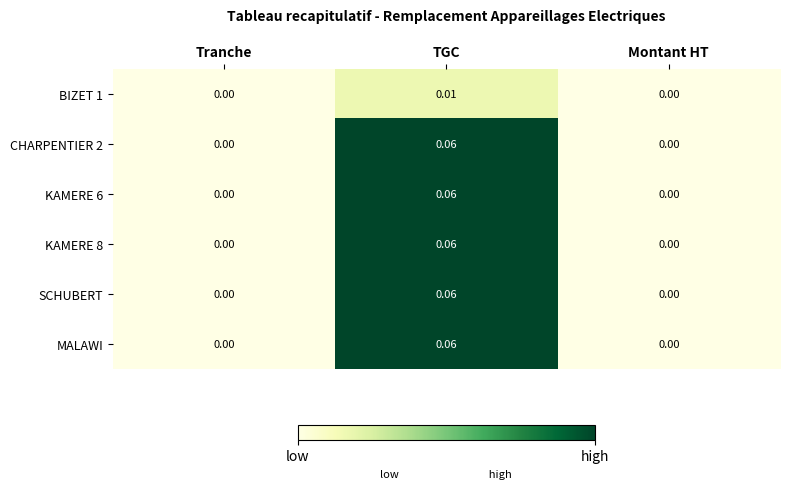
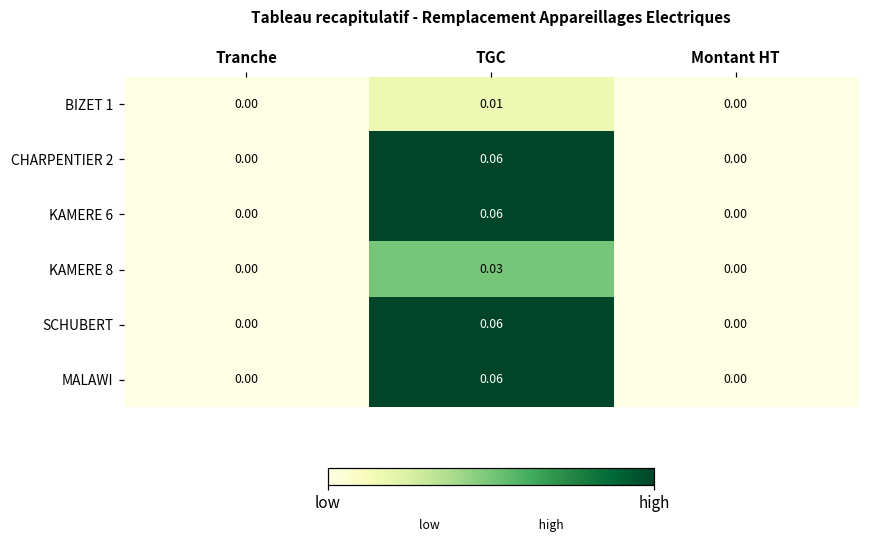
  {
    "BIZET 1": {
      "Tranche": 0.00,
      "TGC": 0.01,
      "Montant HT": 0.00
    },
    "CHARPENTIER 2": {
      "Tranche": 0.00,
      "TGC": 0.06,
      "Montant HT": 0.00
    },
    "KAMERE 6": {
      "Tranche": 0.00,
      "TGC": 0.06,
      "Montant HT": 0.00
    },
    "KAMERE 8": {
      "Tranche": 0.00,
-     "TGC": 0.06,
+     "TGC": 0.03,
      "Montant HT": 0.00
    },
    "SCHUBERT": {
      "Tranche": 0.00,
      "TGC": 0.06,
      "Montant HT": 0.00
    },
    "MALAWI": {
      "Tranche": 0.00,
      "TGC": 0.06,
      "Montant HT": 0.00
    }
  }
